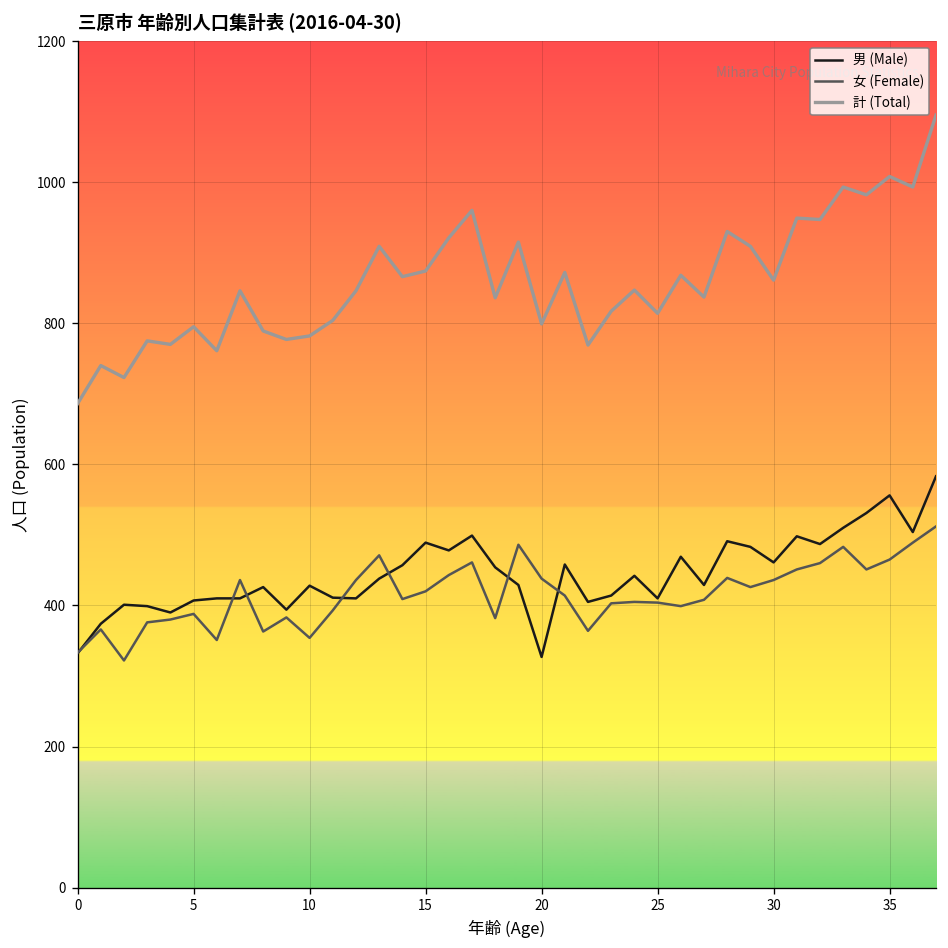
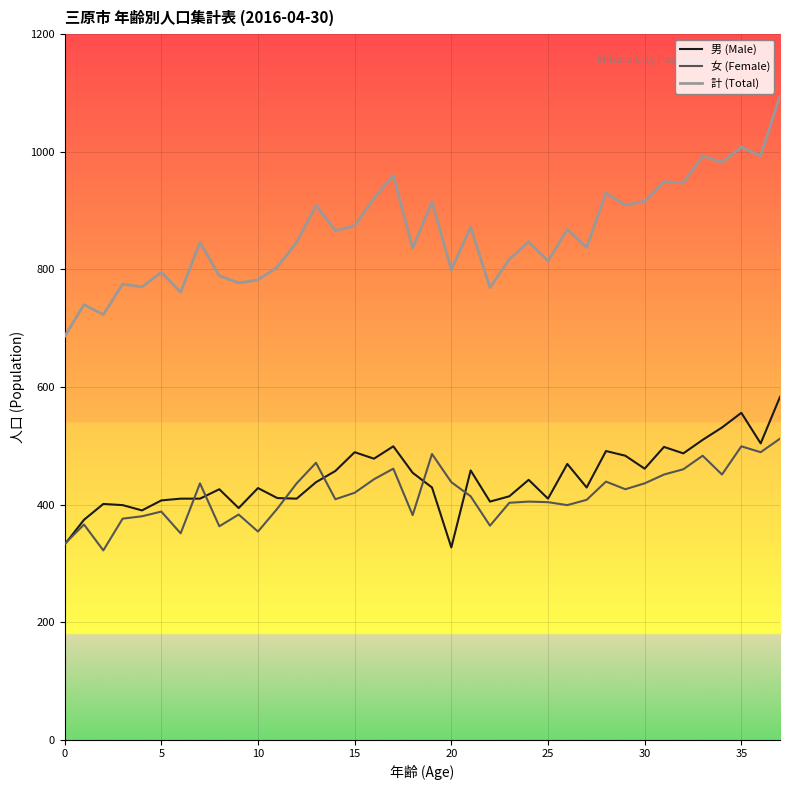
  {
    "男 (Male)": {
      "5": 410,
      "10": 430,
      "15": 490,
      "20": 330,
      "25": 410,
      "30": 460,
      "35": 560
    },
    "女 (Female)": {
      "5": 390,
      "10": 350,
      "15": 420,
      "20": 440,
      "25": 400,
      "30": 440,
-     "35": 470
+     "35": 500
    },
    "計 (Total)": {
      "0": 690,
      "5": 800,
      "10": 780,
      "15": 870,
      "20": 800,
      "25": 810,
-     "30": 860,
+     "30": 920,
      "35": 1010
    }
  }
